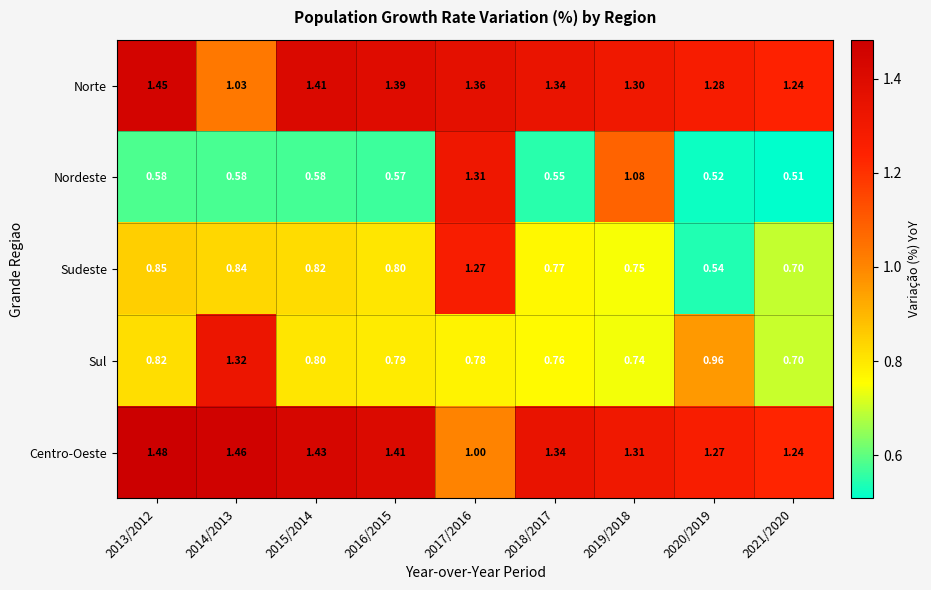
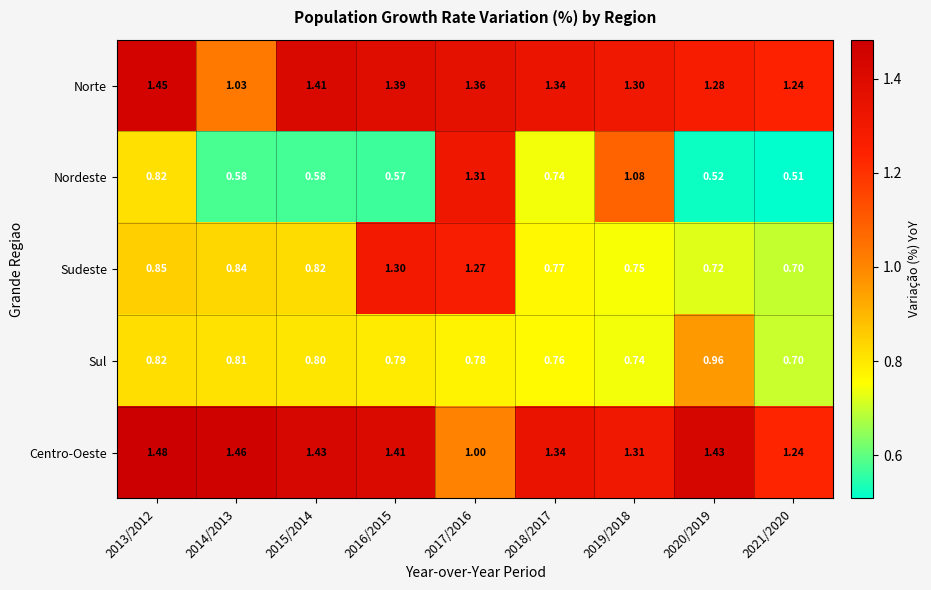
  {
    "Norte": {
      "2013/2012": 1.45,
      "2014/2013": 1.03,
      "2015/2014": 1.41,
      "2016/2015": 1.39,
      "2017/2016": 1.36,
      "2018/2017": 1.34,
      "2019/2018": 1.30,
      "2020/2019": 1.28,
      "2021/2020": 1.24
    },
    "Nordeste": {
-     "2013/2012": 0.58,
+     "2013/2012": 0.82,
      "2014/2013": 0.58,
      "2015/2014": 0.58,
      "2016/2015": 0.57,
      "2017/2016": 1.31,
-     "2018/2017": 0.55,
+     "2018/2017": 0.74,
      "2019/2018": 1.08,
      "2020/2019": 0.52,
      "2021/2020": 0.51
    },
    "Sudeste": {
      "2013/2012": 0.85,
      "2014/2013": 0.84,
      "2015/2014": 0.82,
-     "2016/2015": 0.80,
+     "2016/2015": 1.30,
      "2017/2016": 1.27,
      "2018/2017": 0.77,
      "2019/2018": 0.75,
-     "2020/2019": 0.54,
+     "2020/2019": 0.72,
      "2021/2020": 0.70
    },
    "Sul": {
      "2013/2012": 0.82,
-     "2014/2013": 1.32,
+     "2014/2013": 0.81,
      "2015/2014": 0.80,
      "2016/2015": 0.79,
      "2017/2016": 0.78,
      "2018/2017": 0.76,
      "2019/2018": 0.74,
      "2020/2019": 0.96,
      "2021/2020": 0.70
    },
    "Centro-Oeste": {
      "2013/2012": 1.48,
      "2014/2013": 1.46,
      "2015/2014": 1.43,
      "2016/2015": 1.41,
      "2017/2016": 1.00,
      "2018/2017": 1.34,
      "2019/2018": 1.31,
-     "2020/2019": 1.27,
+     "2020/2019": 1.43,
      "2021/2020": 1.24
    }
  }
